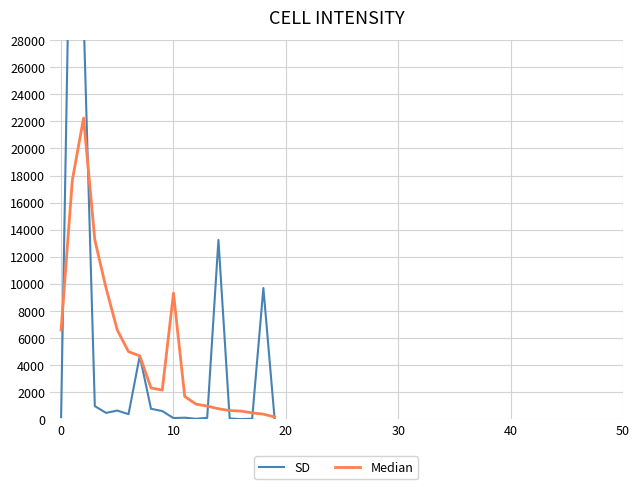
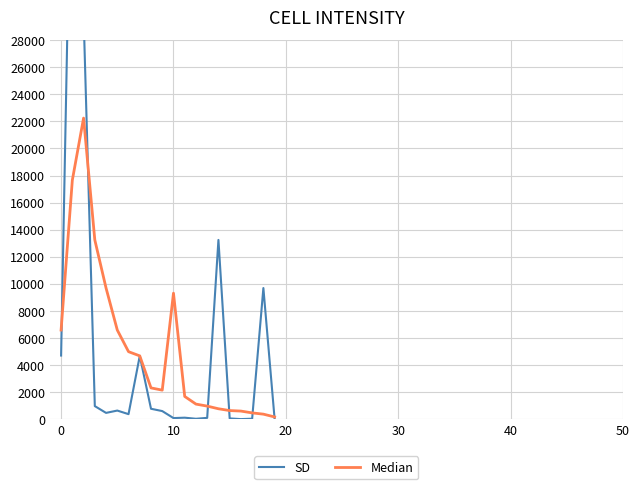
  {
    "SD": {
-     "0": 200,
+     "0": 4700,
      "10": 100
    },
    "Median": {
      "0": 6600,
      "10": 9300
    }
  }
